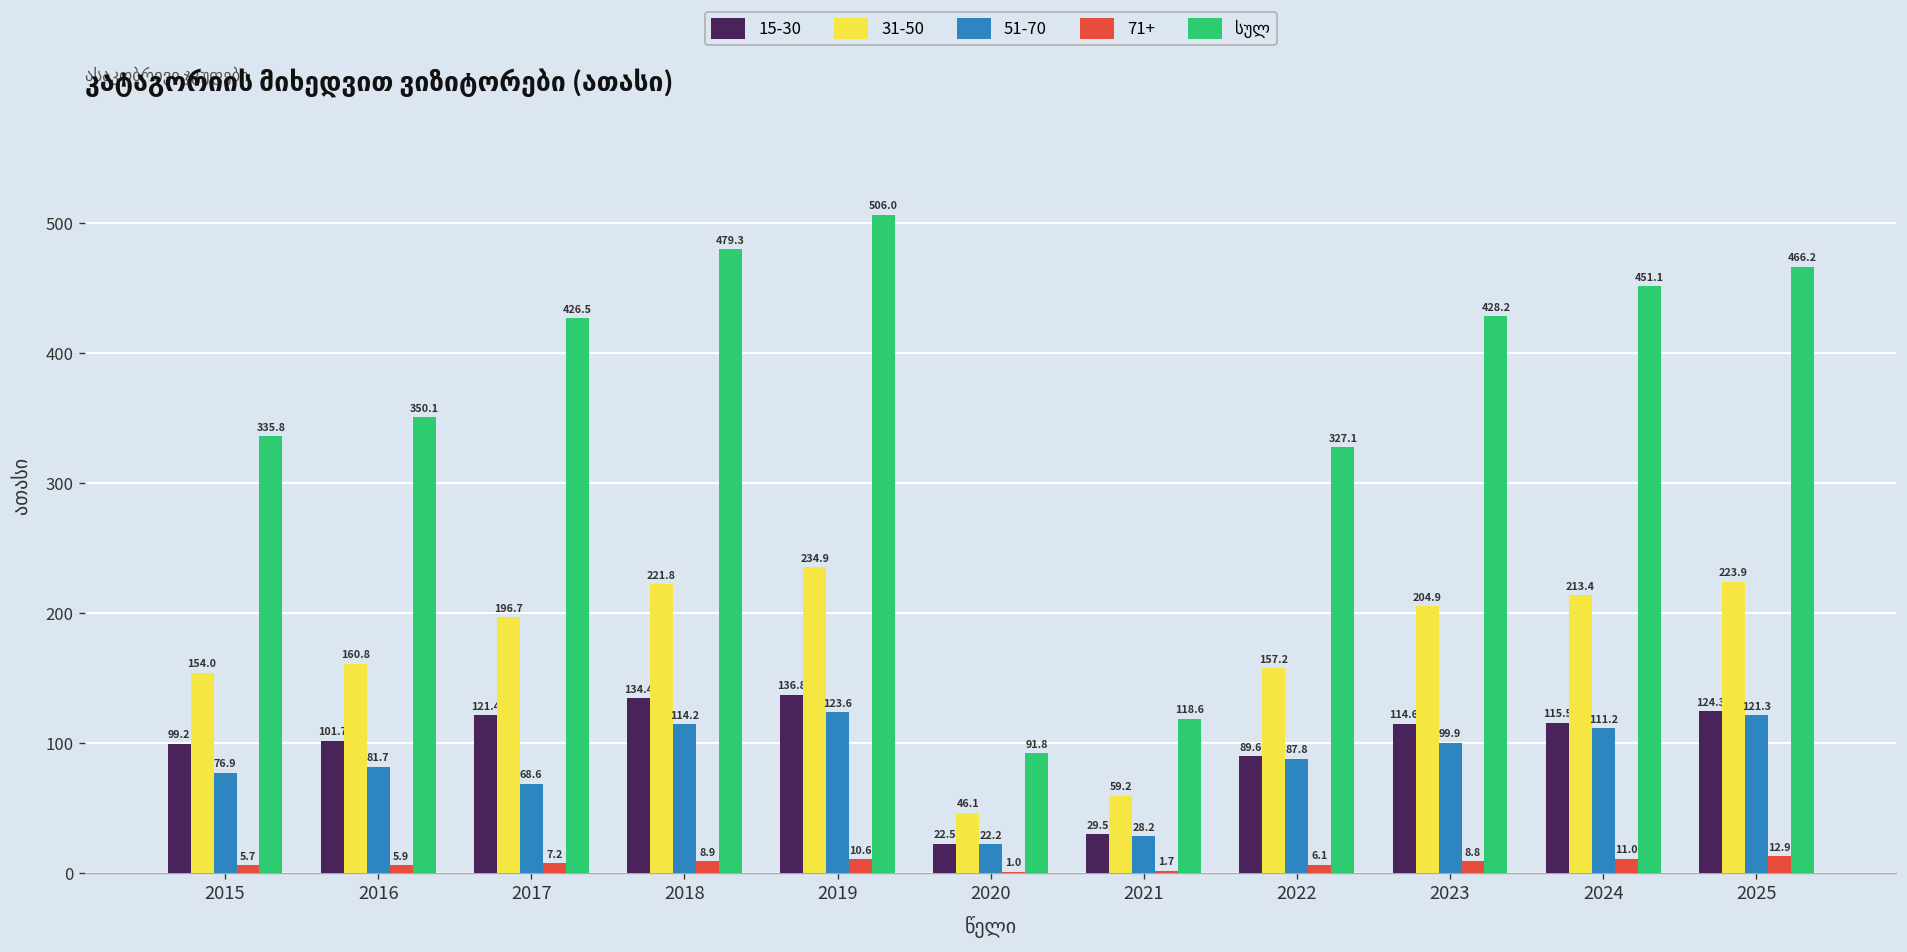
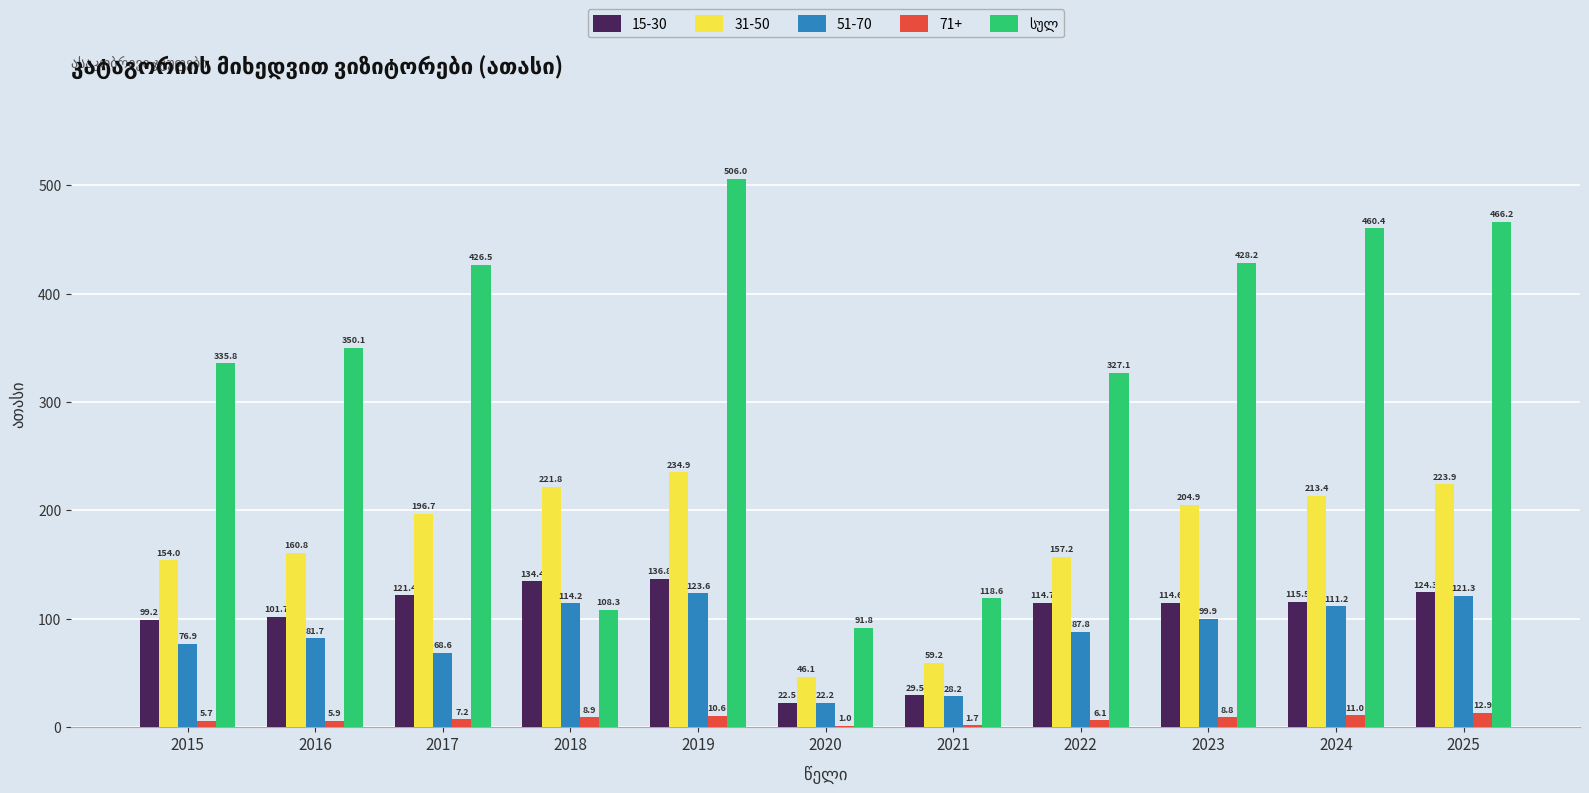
  {
    "15-30": {
      "2015": 99.2,
      "2016": 101.7,
      "2017": 121.4,
      "2018": 134.4,
      "2019": 136.8,
      "2020": 22.5,
      "2021": 29.5,
-     "2022": 89.6,
+     "2022": 114.7,
      "2023": 114.6,
      "2024": 115.5,
      "2025": 124.3
    },
    "31-50": {
      "2015": 154.0,
      "2016": 160.8,
      "2017": 196.7,
      "2018": 221.8,
      "2019": 234.9,
      "2020": 46.1,
      "2021": 59.2,
      "2022": 157.2,
      "2023": 204.9,
      "2024": 213.4,
      "2025": 223.9
    },
    "51-70": {
      "2015": 76.9,
      "2016": 81.7,
      "2017": 68.6,
      "2018": 114.2,
      "2019": 123.6,
      "2020": 22.2,
      "2021": 28.2,
      "2022": 87.8,
      "2023": 99.9,
      "2024": 111.2,
      "2025": 121.3
    },
    "71+": {
      "2015": 5.7,
      "2016": 5.9,
      "2017": 7.2,
      "2018": 8.9,
      "2019": 10.6,
      "2020": 1.0,
      "2021": 1.7,
      "2022": 6.1,
      "2023": 8.8,
      "2024": 11.0,
      "2025": 12.9
    },
    "სულ": {
      "2015": 335.8,
      "2016": 350.1,
      "2017": 426.5,
-     "2018": 479.3,
+     "2018": 108.3,
      "2019": 506.0,
      "2020": 91.8,
      "2021": 118.6,
      "2022": 327.1,
      "2023": 428.2,
-     "2024": 451.1,
+     "2024": 460.4,
      "2025": 466.2
    }
  }
